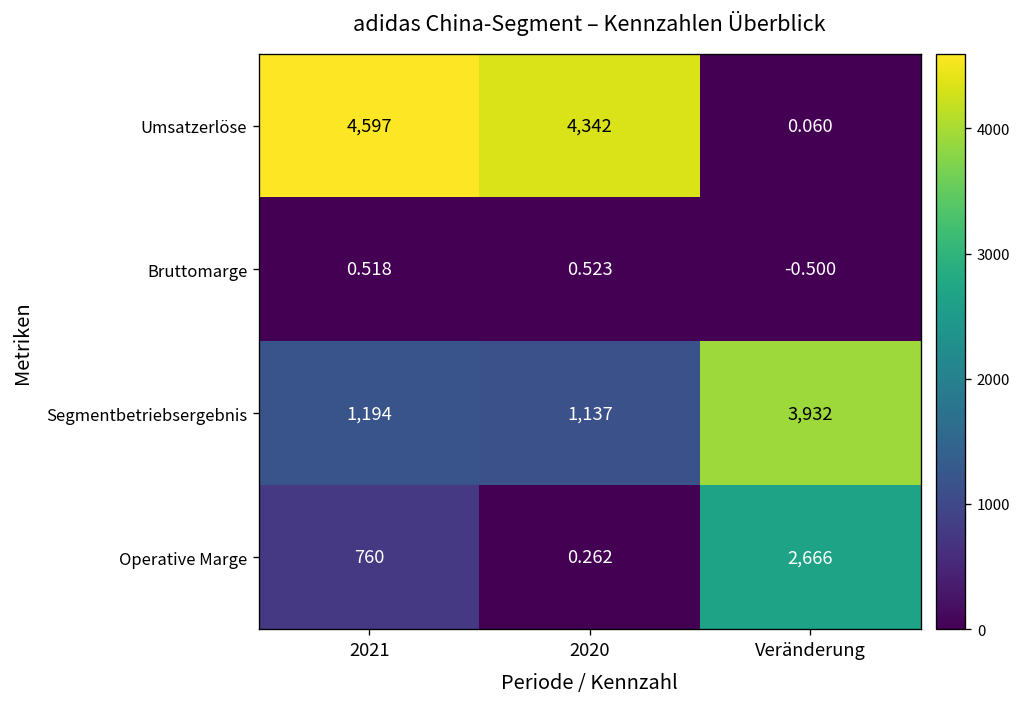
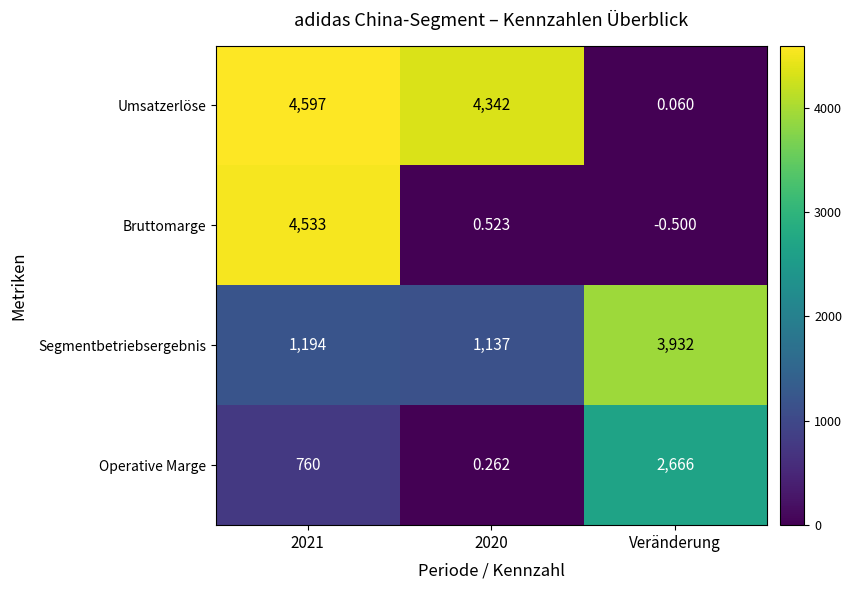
  {
    "Umsatzerlöse": {
      "2021": "4,597",
      "2020": "4,342",
      "Veränderung": "0.060"
    },
    "Bruttomarge": {
-     "2021": "0.518",
+     "2021": "4,533",
      "2020": "0.523",
      "Veränderung": "-0.500"
    },
    "Segmentbetriebsergebnis": {
      "2021": "1,194",
      "2020": "1,137",
      "Veränderung": "3,932"
    },
    "Operative Marge": {
      "2021": "760",
      "2020": "0.262",
      "Veränderung": "2,666"
    }
  }
